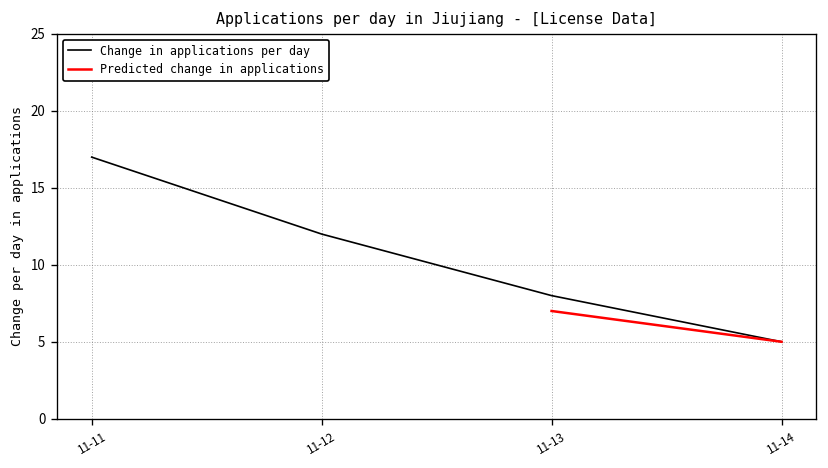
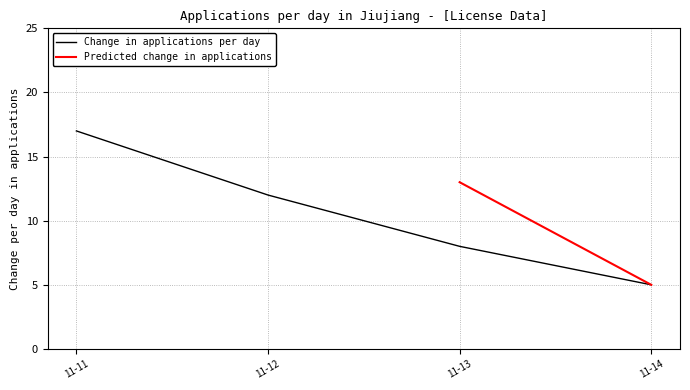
  {
    "Change in applications per day": {
      "11-11": 17,
      "11-12": 12,
      "11-13": 8
    },
    "Predicted change in applications": {
-     "11-13": 7
+     "11-13": 13
    }
  }
